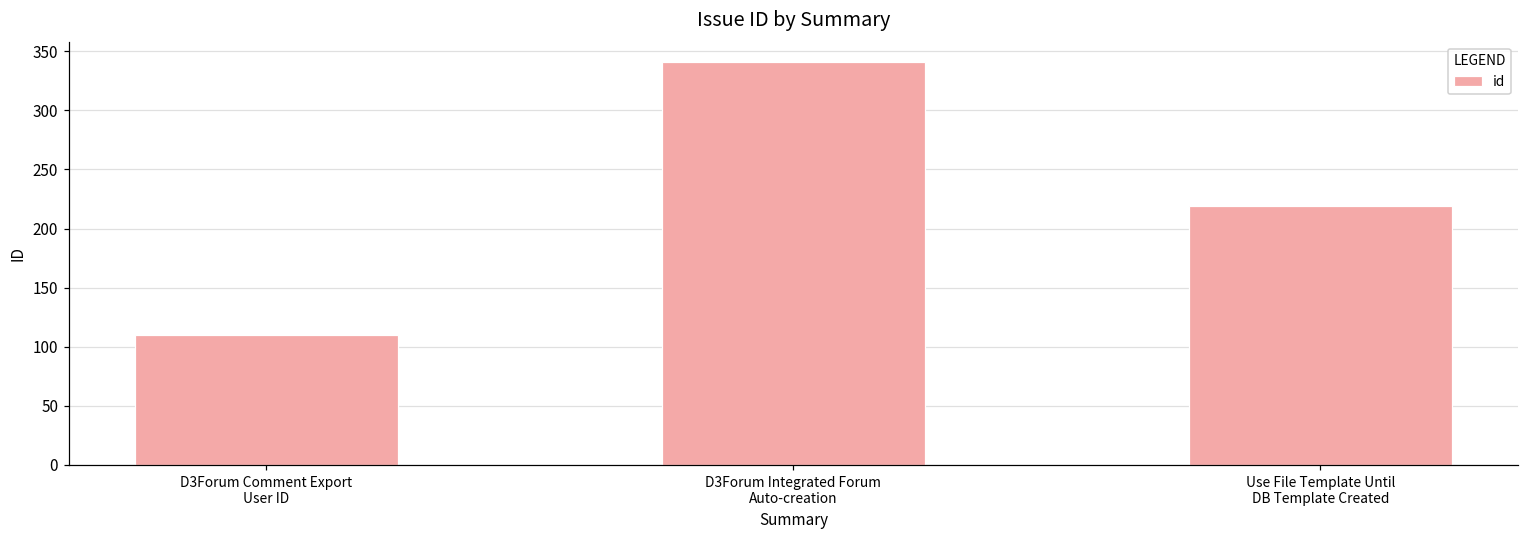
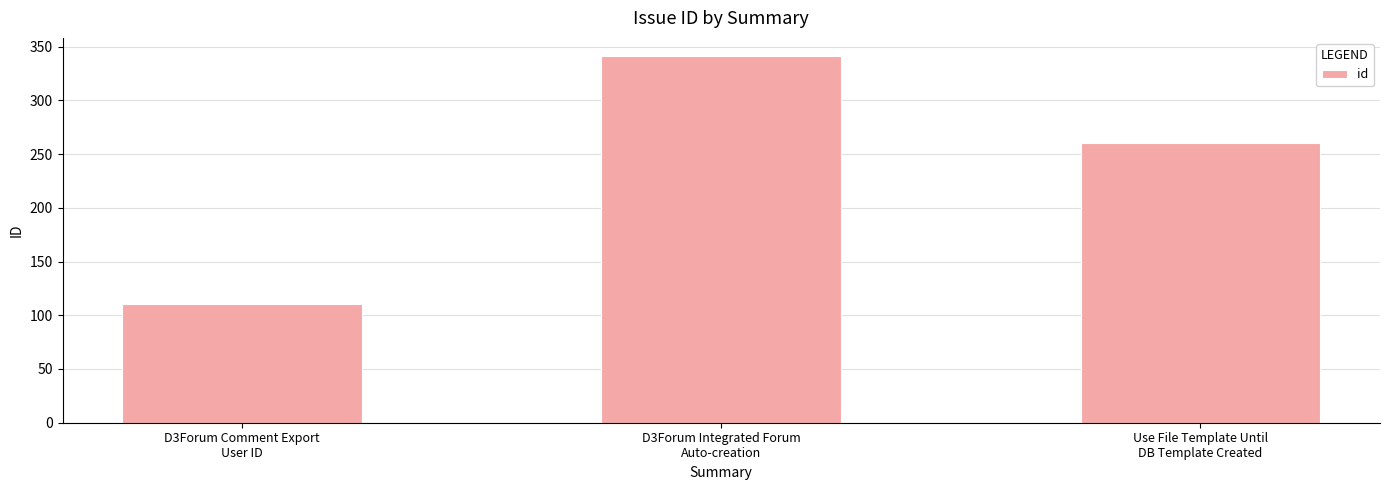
  {
    "D3Forum Comment Export User ID": 110,
    "D3Forum Integrated Forum Auto-creation": 341,
-   "Use File Template Until DB Template Created": 219
+   "Use File Template Until DB Template Created": 260
  }
